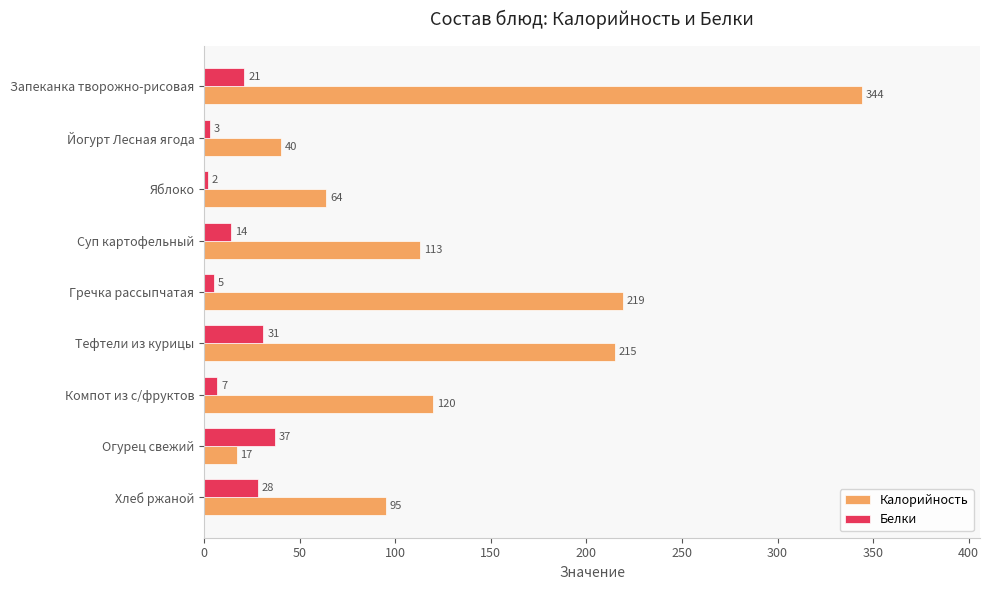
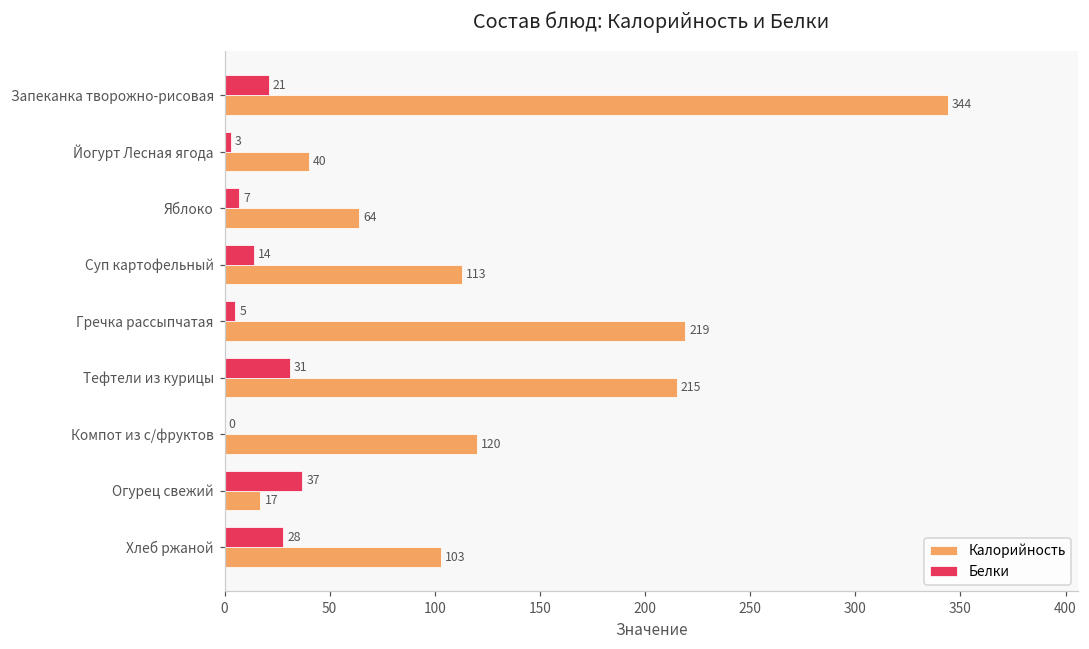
  {
    "Калорийность": {
      "Запеканка творожно-рисовая": 344,
      "Йогурт Лесная ягода": 40,
      "Яблоко": 64,
      "Суп картофельный": 113,
      "Гречка рассыпчатая": 219,
      "Тефтели из курицы": 215,
      "Компот из с/фруктов": 120,
      "Огурец свежий": 17,
-     "Хлеб ржаной": 95
+     "Хлеб ржаной": 103
    },
    "Белки": {
      "Запеканка творожно-рисовая": 21,
      "Йогурт Лесная ягода": 3,
-     "Яблоко": 2,
+     "Яблоко": 7,
      "Суп картофельный": 14,
      "Гречка рассыпчатая": 5,
      "Тефтели из курицы": 31,
-     "Компот из с/фруктов": 7,
+     "Компот из с/фруктов": 0,
      "Огурец свежий": 37,
      "Хлеб ржаной": 28
    }
  }
